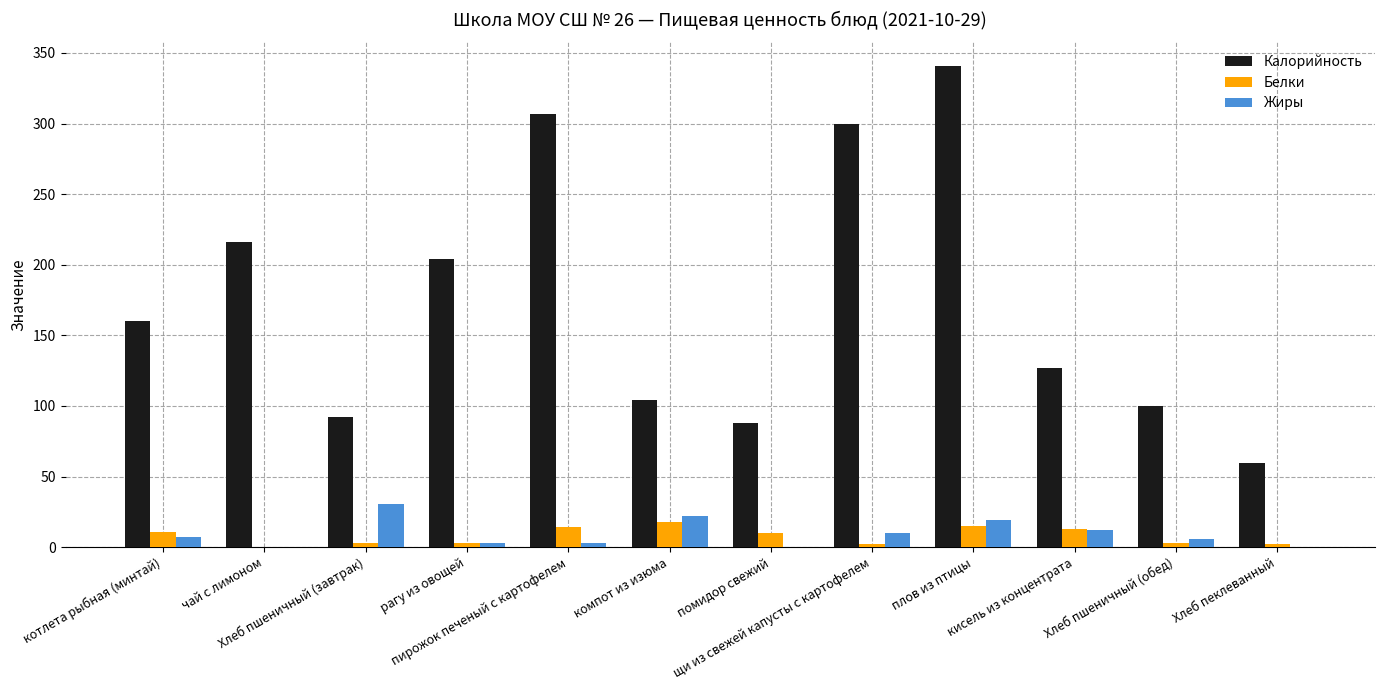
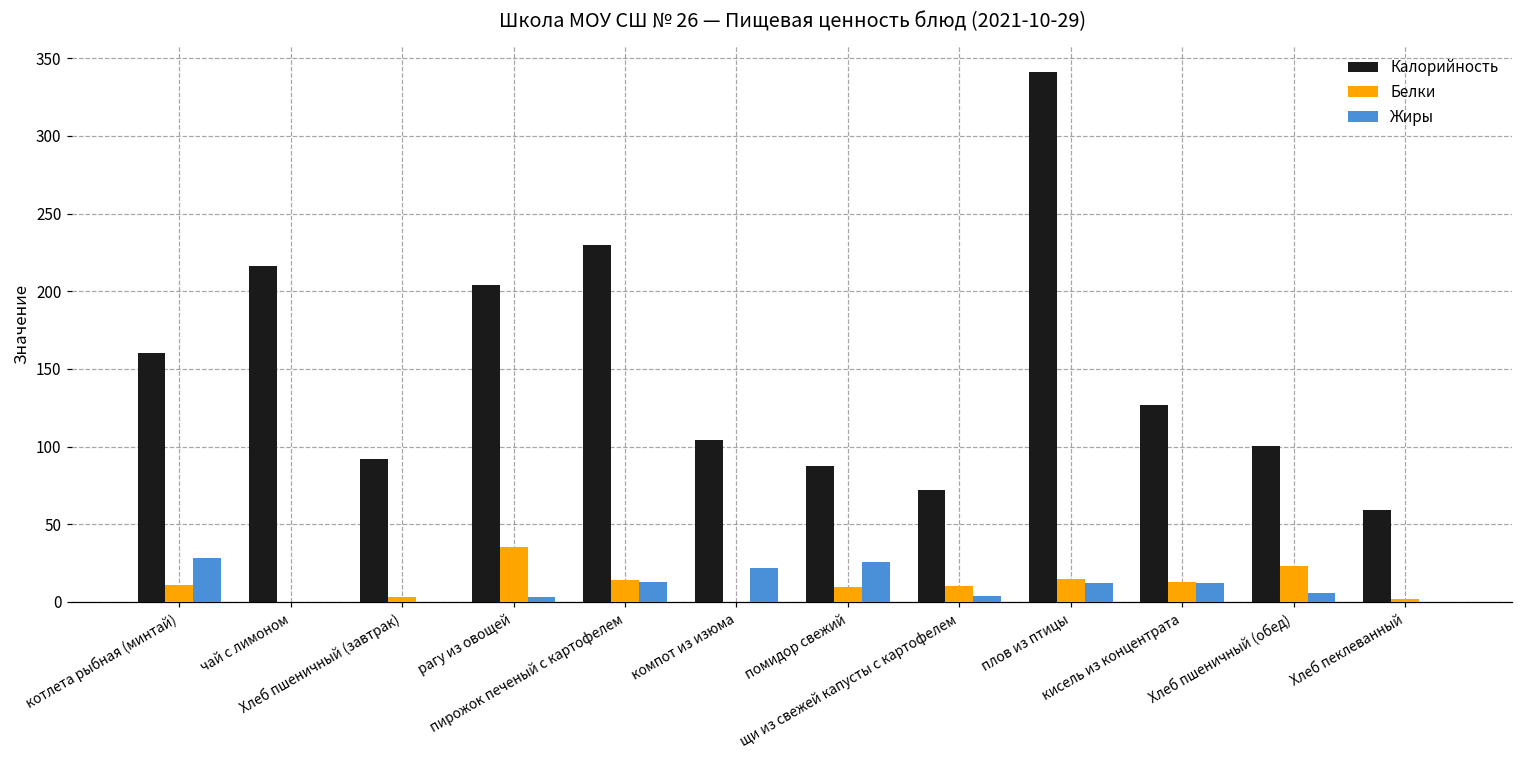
  {
    "Калорийность": {
      "котлета рыбная (минтай)": 160,
      "чай с лимоном": 216,
      "Хлеб пшеничный (завтрак)": 92,
      "рагу из овощей": 204,
-     "пирожок печеный с картофелем": 307,
+     "пирожок печеный с картофелем": 230,
      "компот из изюма": 104,
      "помидор свежий": 88,
-     "щи из свежей капусты с картофелем": 300,
+     "щи из свежей капусты с картофелем": 72,
      "плов из птицы": 341,
      "кисель из концентрата": 127,
      "Хлеб пшеничный (обед)": 100,
      "Хлеб пеклеванный": 59
    },
    "Белки": {
      "котлета рыбная (минтай)": 11,
      "чай с лимоном": 0,
      "Хлеб пшеничный (завтрак)": 3,
-     "рагу из овощей": 3,
+     "рагу из овощей": 35,
      "пирожок печеный с картофелем": 14,
-     "компот из изюма": 18,
+     "компот из изюма": 0,
      "помидор свежий": 10,
-     "щи из свежей капусты с картофелем": 2,
+     "щи из свежей капусты с картофелем": 10,
      "плов из птицы": 15,
      "кисель из концентрата": 13,
-     "Хлеб пшеничный (обед)": 3,
+     "Хлеб пшеничный (обед)": 23,
      "Хлеб пеклеванный": 2
    },
    "Жиры": {
-     "котлета рыбная (минтай)": 7,
+     "котлета рыбная (минтай)": 28,
      "чай с лимоном": 0,
-     "Хлеб пшеничный (завтрак)": 31,
+     "Хлеб пшеничный (завтрак)": 0,
      "рагу из овощей": 3,
-     "пирожок печеный с картофелем": 3,
+     "пирожок печеный с картофелем": 13,
      "компот из изюма": 22,
-     "помидор свежий": 0,
-     "щи из свежей капусты с картофелем": 10,
-     "плов из птицы": 19,
+     "помидор свежий": 26,
+     "щи из свежей капусты с картофелем": 4,
+     "плов из птицы": 12,
      "кисель из концентрата": 12,
      "Хлеб пшеничный (обед)": 6,
      "Хлеб пеклеванный": 0
    }
  }
